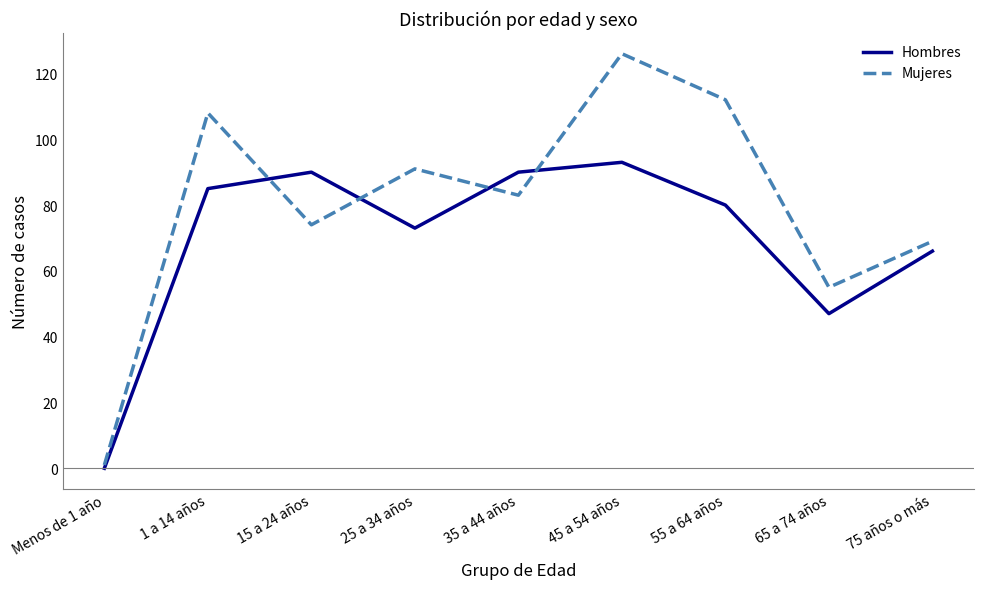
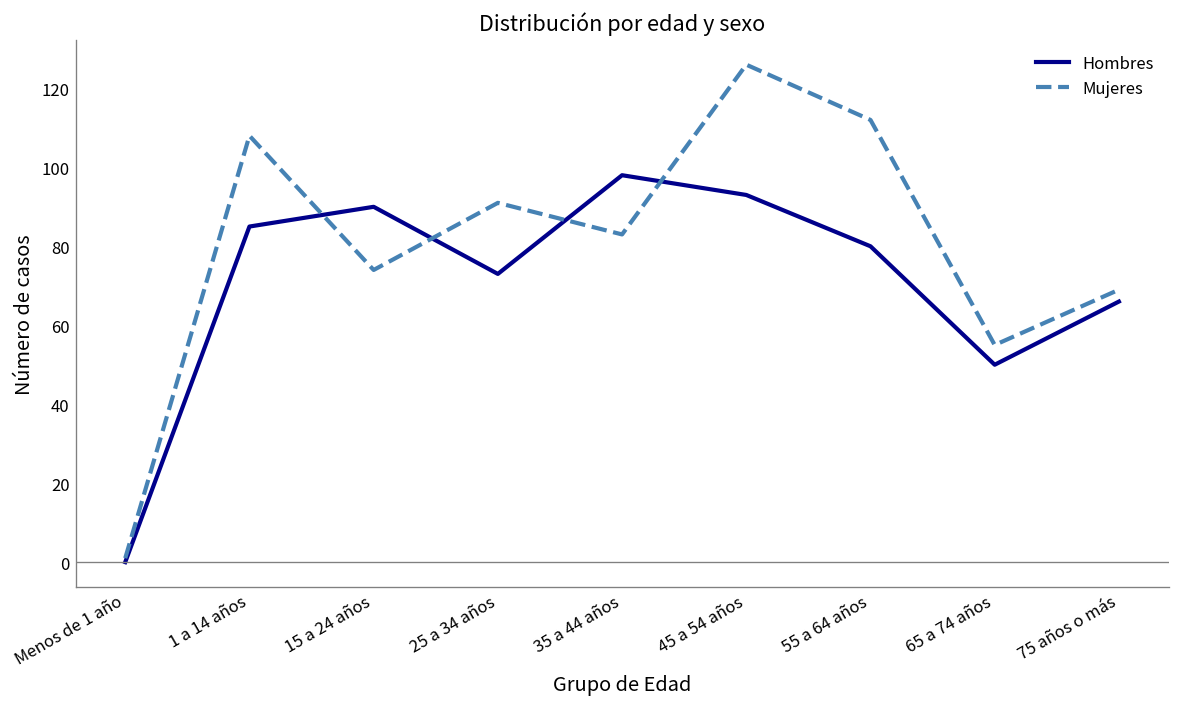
  {
    "Hombres": {
      "Menos de 1 año": 0,
      "1 a 14 años": 85,
      "15 a 24 años": 90,
      "25 a 34 años": 73,
-     "35 a 44 años": 90,
+     "35 a 44 años": 98,
      "45 a 54 años": 93,
      "55 a 64 años": 80,
-     "65 a 74 años": 47,
+     "65 a 74 años": 50,
      "75 años o más": 66
    },
    "Mujeres": {
      "Menos de 1 año": 1,
      "1 a 14 años": 108,
      "15 a 24 años": 74,
      "25 a 34 años": 91,
      "35 a 44 años": 83,
      "45 a 54 años": 126,
      "55 a 64 años": 112,
      "65 a 74 años": 55,
      "75 años o más": 69
    }
  }
